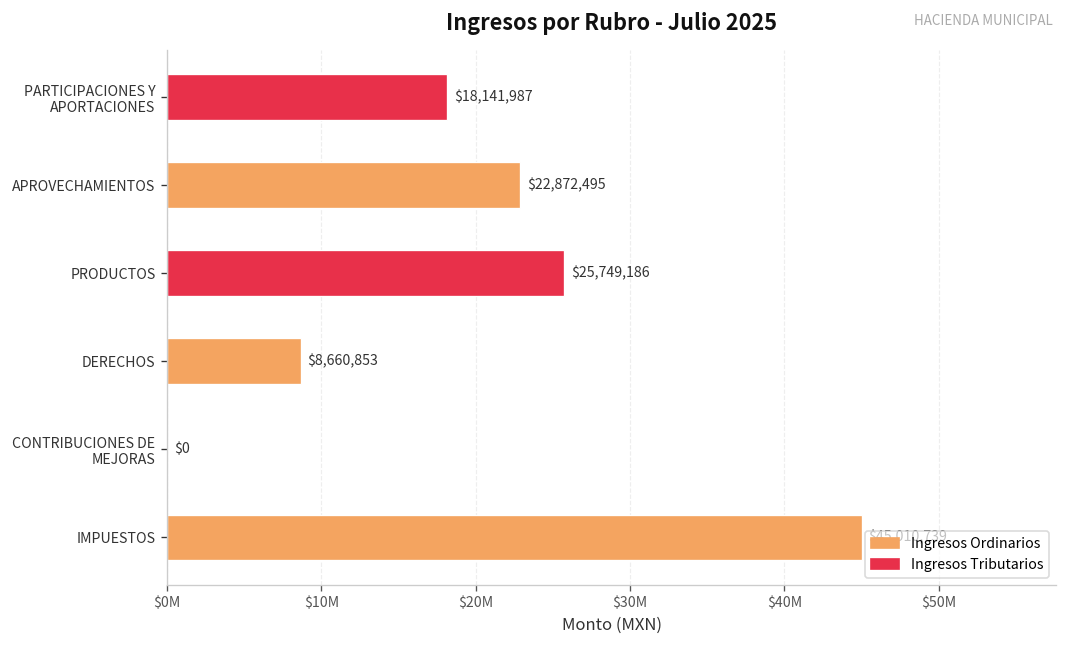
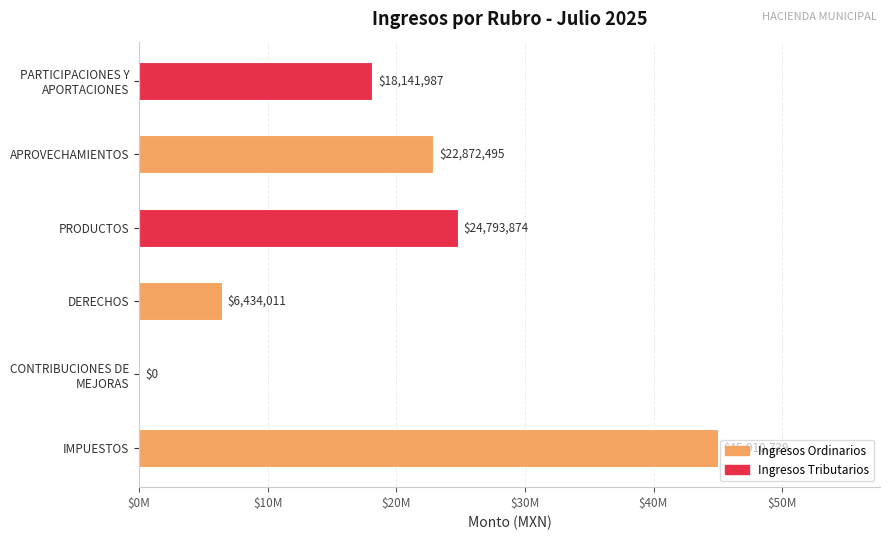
  {
    "PARTICIPACIONES Y APORTACIONES": "$18,141,987",
    "APROVECHAMIENTOS": "$22,872,495",
-   "PRODUCTOS": "$25,749,186",
-   "DERECHOS": "$8,660,853",
+   "PRODUCTOS": "$24,793,874",
+   "DERECHOS": "$6,434,011",
    "CONTRIBUCIONES DE MEJORAS": "$0"
  }
